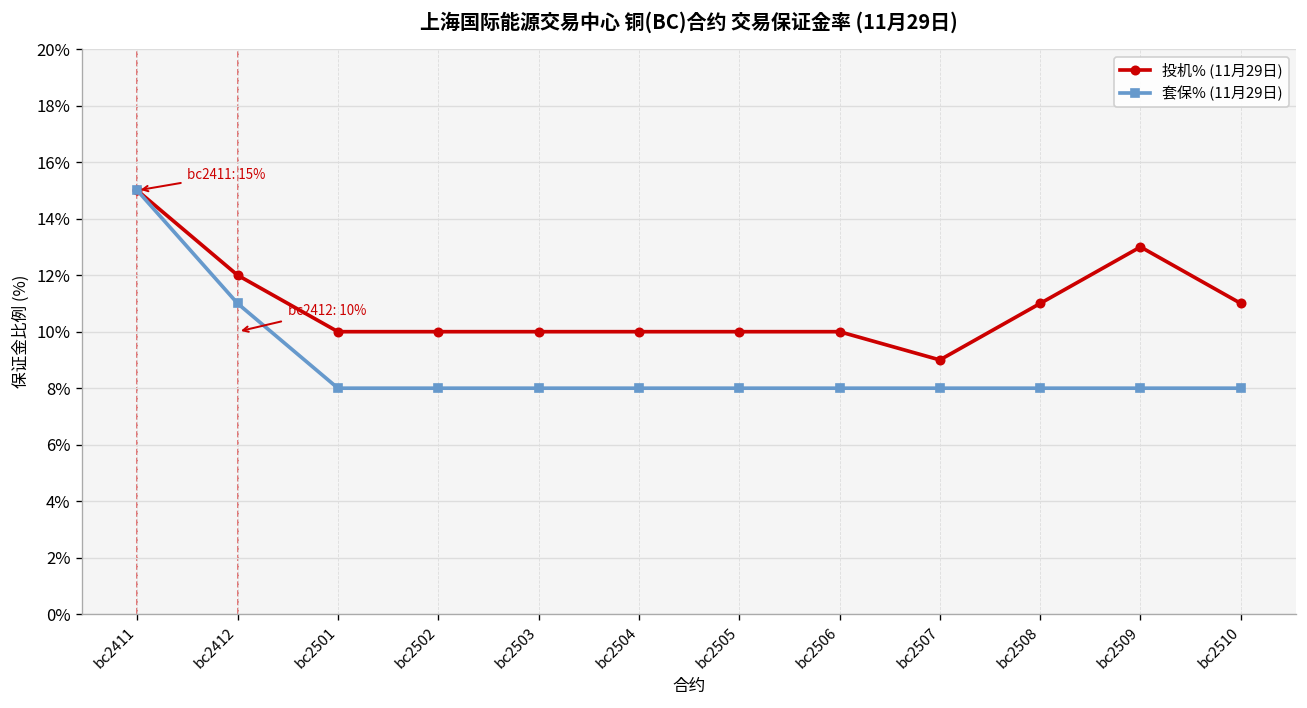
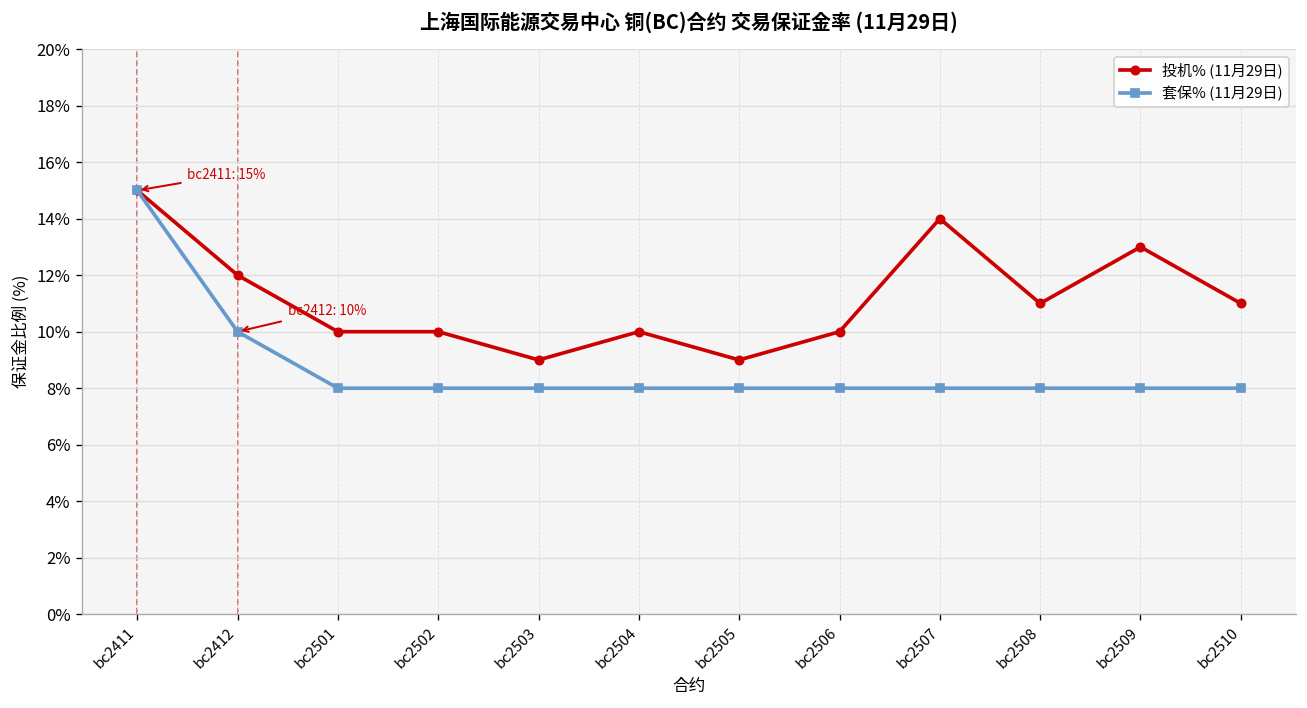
  {
    "投机% (11月29日)": {
      "bc2412": "12%",
      "bc2502": "10%",
-     "bc2503": "10%",
+     "bc2503": "9%",
      "bc2504": "10%",
-     "bc2505": "10%",
+     "bc2505": "9%",
      "bc2506": "10%",
-     "bc2507": "9%",
+     "bc2507": "14%",
      "bc2508": "11%",
      "bc2509": "13%",
      "bc2510": "11%"
    },
    "套保% (11月29日)": {
-     "bc2412": "11%",
+     "bc2412": "10%",
      "bc2501": "8%",
      "bc2502": "8%",
      "bc2503": "8%",
      "bc2504": "8%",
      "bc2505": "8%",
      "bc2506": "8%",
      "bc2507": "8%",
      "bc2508": "8%",
      "bc2509": "8%",
      "bc2510": "8%"
    }
  }
